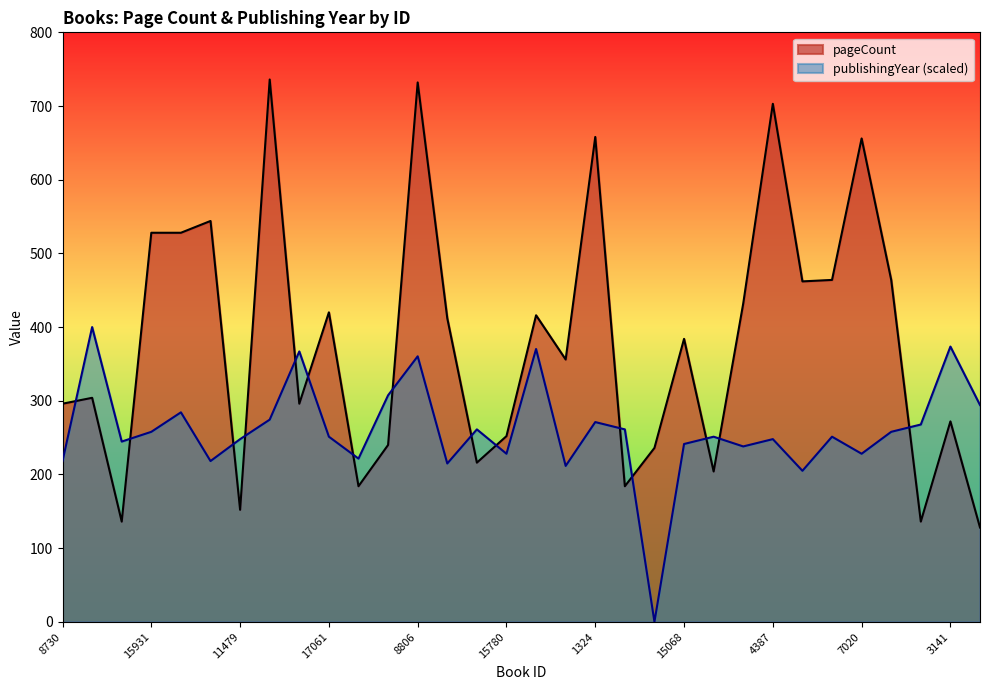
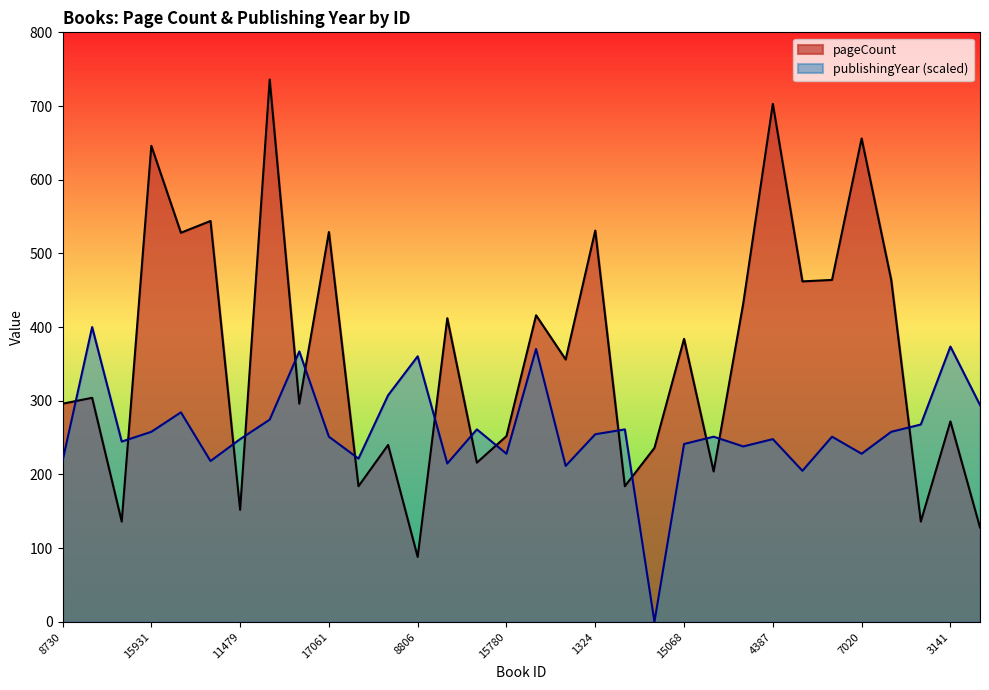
  {
    "pageCount": {
      "8730": 300,
-     "15931": 530,
+     "15931": 650,
      "11479": 150,
-     "17061": 420,
-     "8806": 730,
+     "17061": 530,
+     "8806": 90,
      "15780": 250,
-     "1324": 660,
+     "1324": 530,
      "15068": 380,
      "4387": 700,
      "7020": 660,
      "3141": 270
    },
    "publishingYear (scaled)": {
      "8730": 220,
      "15931": 260,
      "11479": 250,
      "17061": 250,
      "8806": 360,
      "15780": 230,
-     "1324": 270,
+     "1324": 250,
      "15068": 240,
      "4387": 250,
      "7020": 230,
      "3141": 370
    }
  }
